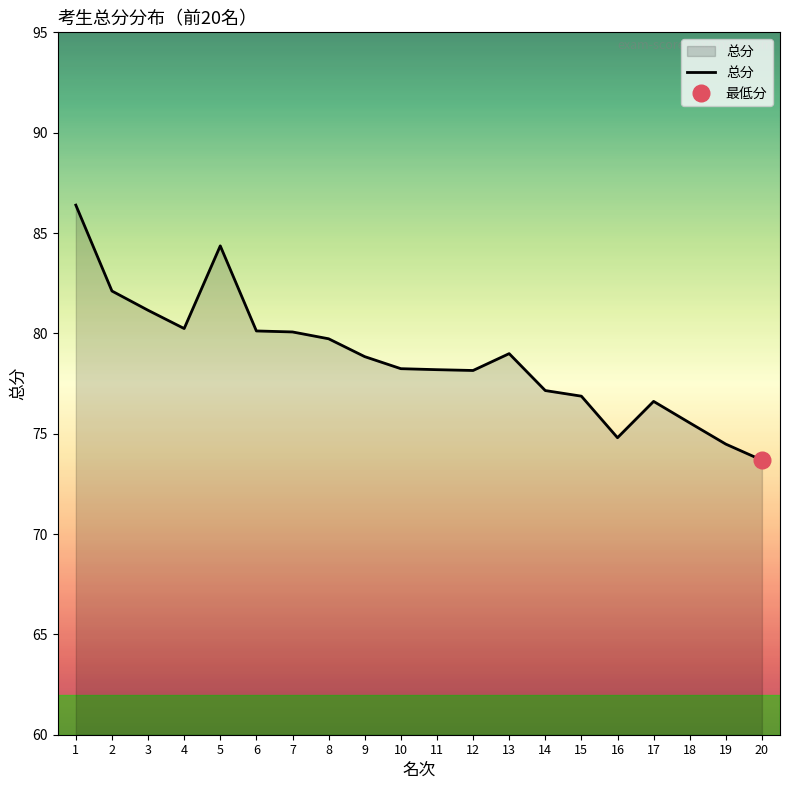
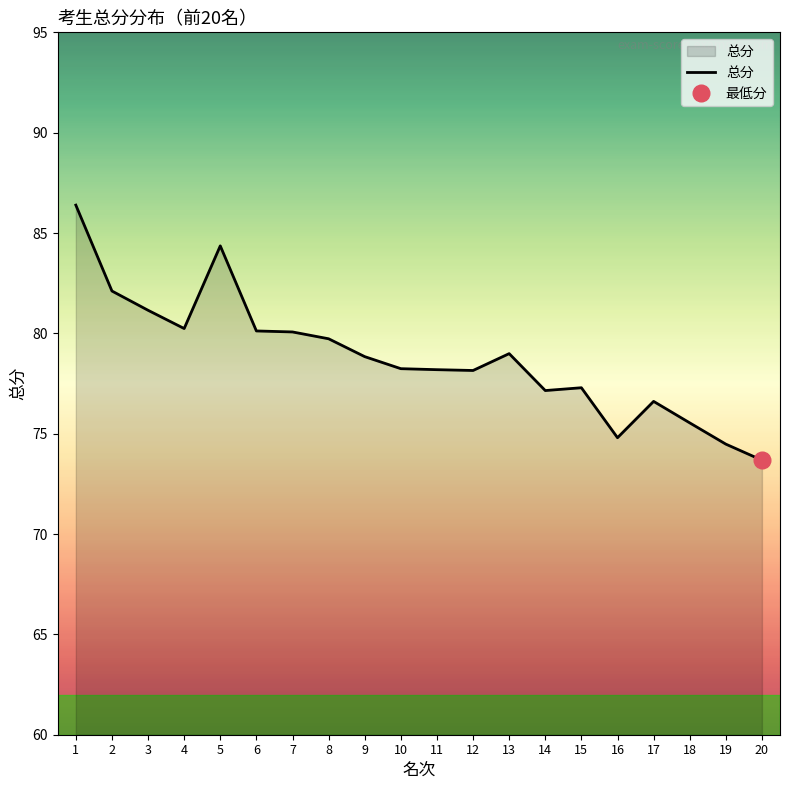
  {
    "总分": {
      "1": 86.4,
      "2": 82.1,
      "3": 81.2,
      "4": 80.2,
      "5": 84.4,
      "6": 80.1,
      "7": 80.1,
      "8": 79.7,
      "9": 78.8,
      "10": 78.2,
      "11": 78.2,
      "12": 78.2,
      "13": 79.0,
      "14": 77.2,
-     "15": 76.9,
+     "15": 77.3,
      "16": 74.8,
      "17": 76.6,
      "18": 75.5,
      "19": 74.5
    }
  }
